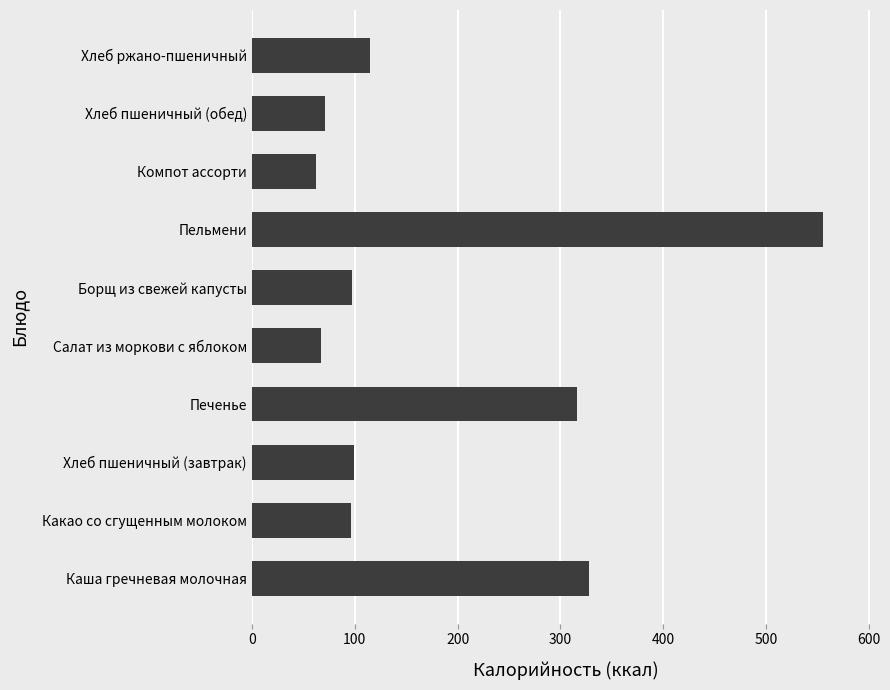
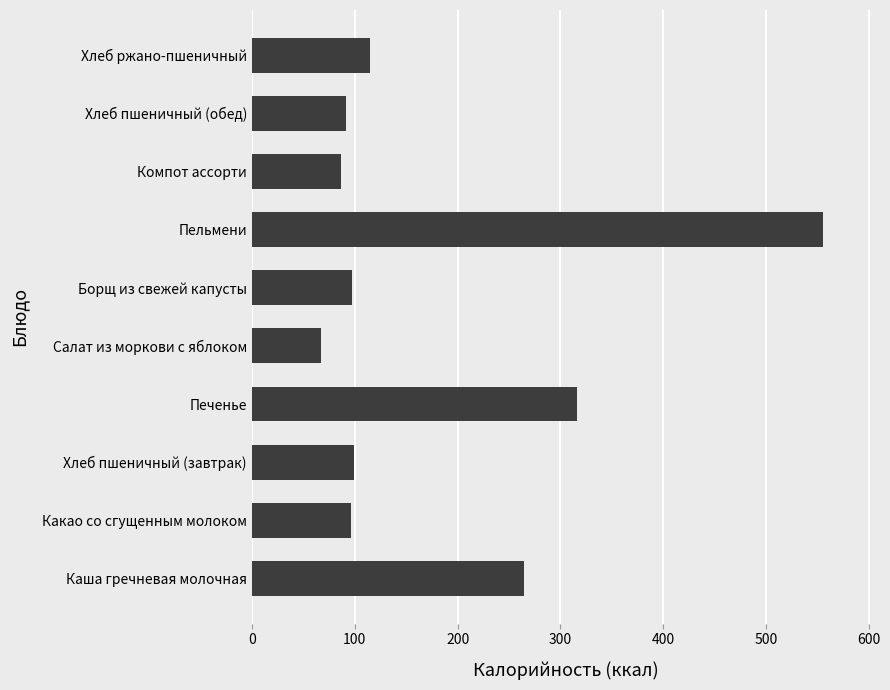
  {
    "Хлеб ржано-пшеничный": 115,
-   "Хлеб пшеничный (обед)": 71,
-   "Компот ассорти": 62,
+   "Хлеб пшеничный (обед)": 92,
+   "Компот ассорти": 87,
    "Пельмени": 555,
    "Борщ из свежей капусты": 97,
    "Салат из моркови с яблоком": 67,
    "Печенье": 316,
    "Хлеб пшеничный (завтрак)": 99,
    "Какао со сгущенным молоком": 96,
-   "Каша гречневая молочная": 328
+   "Каша гречневая молочная": 265
  }
